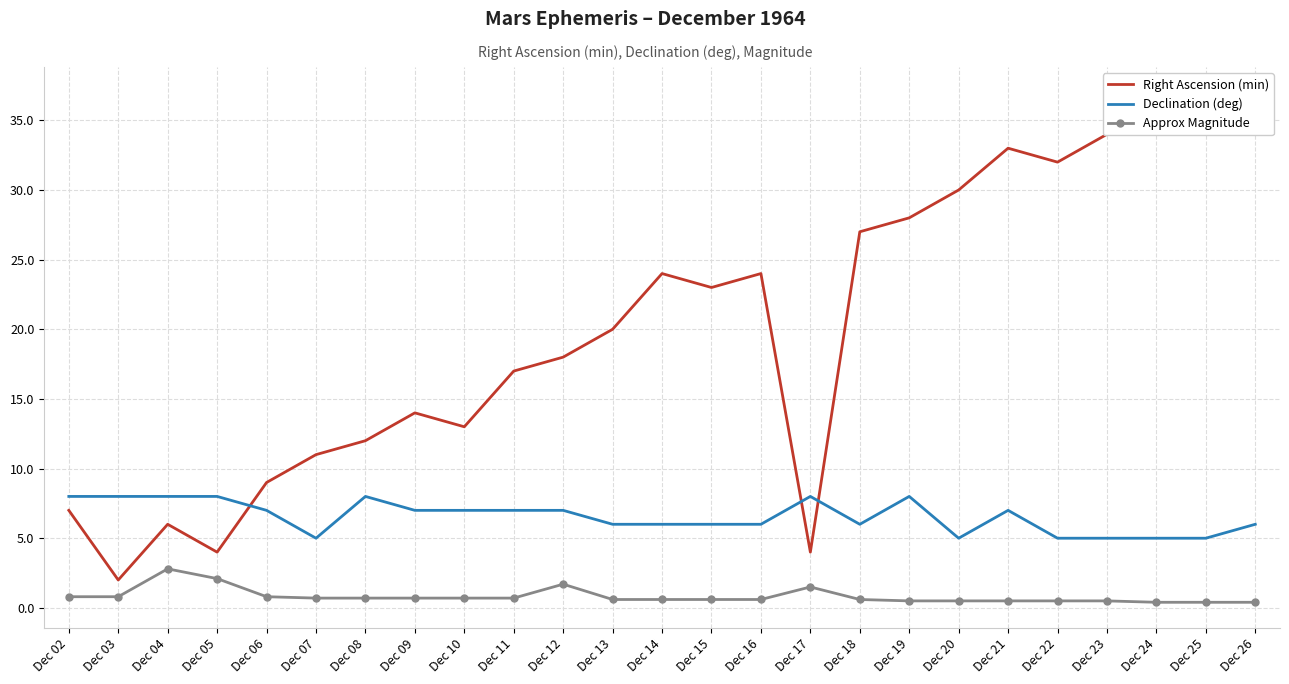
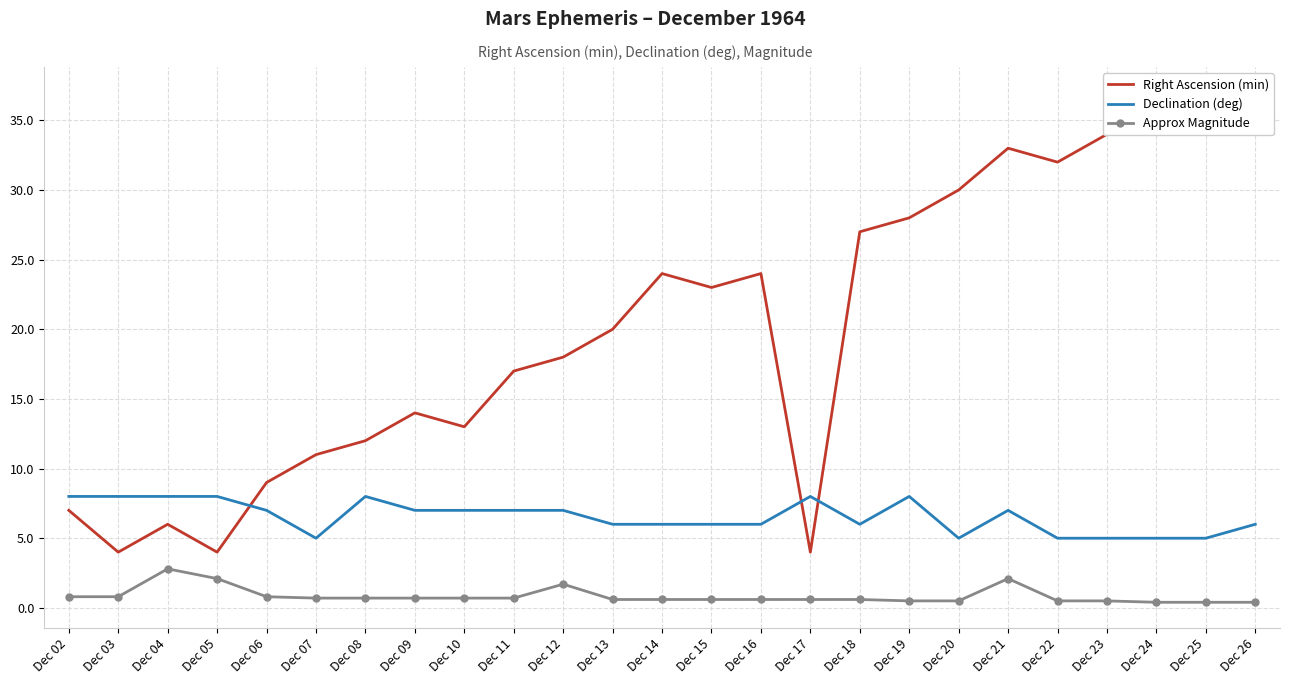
  {
    "Right Ascension (min)": {
      "Dec 02": 7,
-     "Dec 03": 2,
+     "Dec 03": 4,
      "Dec 04": 6,
      "Dec 05": 4,
      "Dec 06": 9,
      "Dec 07": 11,
      "Dec 08": 12,
      "Dec 09": 14,
      "Dec 10": 13,
      "Dec 11": 17,
      "Dec 12": 18,
      "Dec 13": 20,
      "Dec 14": 24,
      "Dec 15": 23,
      "Dec 16": 24,
      "Dec 17": 4,
      "Dec 18": 27,
      "Dec 19": 28,
      "Dec 20": 30,
      "Dec 21": 33,
      "Dec 22": 32
    },
    "Declination (deg)": {
      "Dec 02": 8.0,
      "Dec 03": 8.0,
      "Dec 04": 8.0,
      "Dec 05": 8.0,
      "Dec 06": 7.0,
      "Dec 07": 5.0,
      "Dec 08": 8.0,
      "Dec 09": 7.0,
      "Dec 10": 7.0,
      "Dec 11": 7.0,
      "Dec 12": 7.0,
      "Dec 13": 6.0,
      "Dec 14": 6.0,
      "Dec 15": 6.0,
      "Dec 16": 6.0,
      "Dec 17": 8.0,
      "Dec 18": 6.0,
      "Dec 19": 8.0,
      "Dec 20": 5.0,
      "Dec 21": 7.0,
      "Dec 22": 5.0,
      "Dec 23": 5.0,
      "Dec 24": 5.0,
      "Dec 25": 5.0,
      "Dec 26": 6.0
    },
    "Approx Magnitude": {
      "Dec 02": 0.8,
      "Dec 03": 0.8,
      "Dec 04": 2.8,
      "Dec 05": 2.1,
      "Dec 06": 0.8,
      "Dec 07": 0.7,
      "Dec 08": 0.7,
      "Dec 09": 0.7,
      "Dec 10": 0.7,
      "Dec 11": 0.7,
      "Dec 12": 1.7,
      "Dec 13": 0.6,
      "Dec 14": 0.6,
      "Dec 15": 0.6,
      "Dec 16": 0.6,
-     "Dec 17": 1.5,
+     "Dec 17": 0.6,
      "Dec 18": 0.6,
      "Dec 19": 0.5,
      "Dec 20": 0.5,
-     "Dec 21": 0.5,
+     "Dec 21": 2.1,
      "Dec 22": 0.5,
      "Dec 23": 0.5,
      "Dec 24": 0.4,
      "Dec 25": 0.4,
      "Dec 26": 0.4
    }
  }
